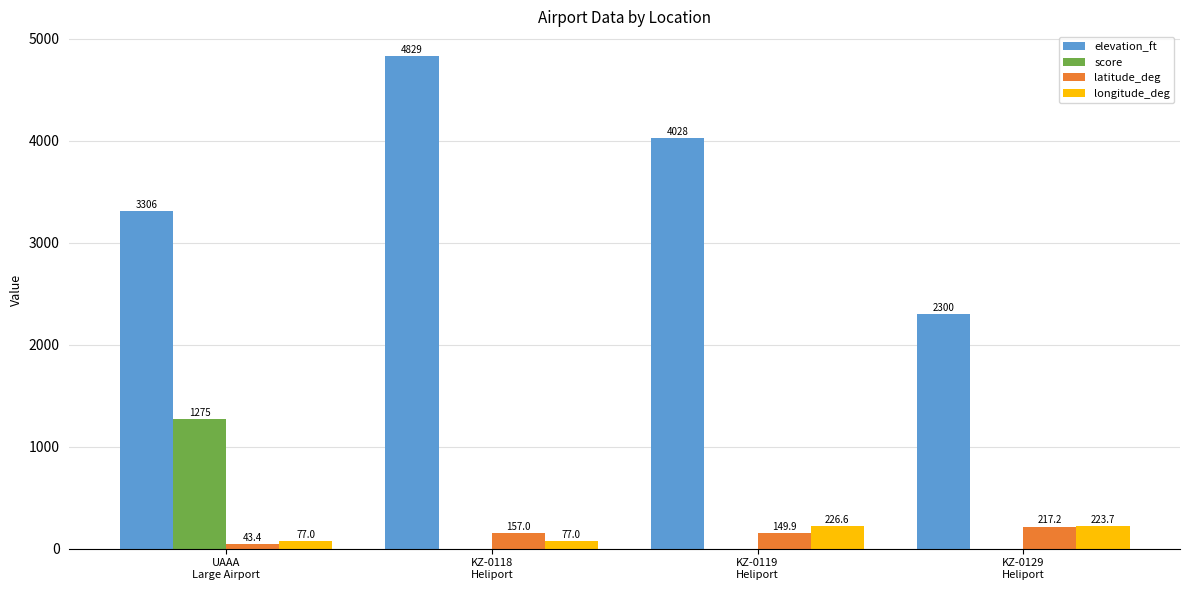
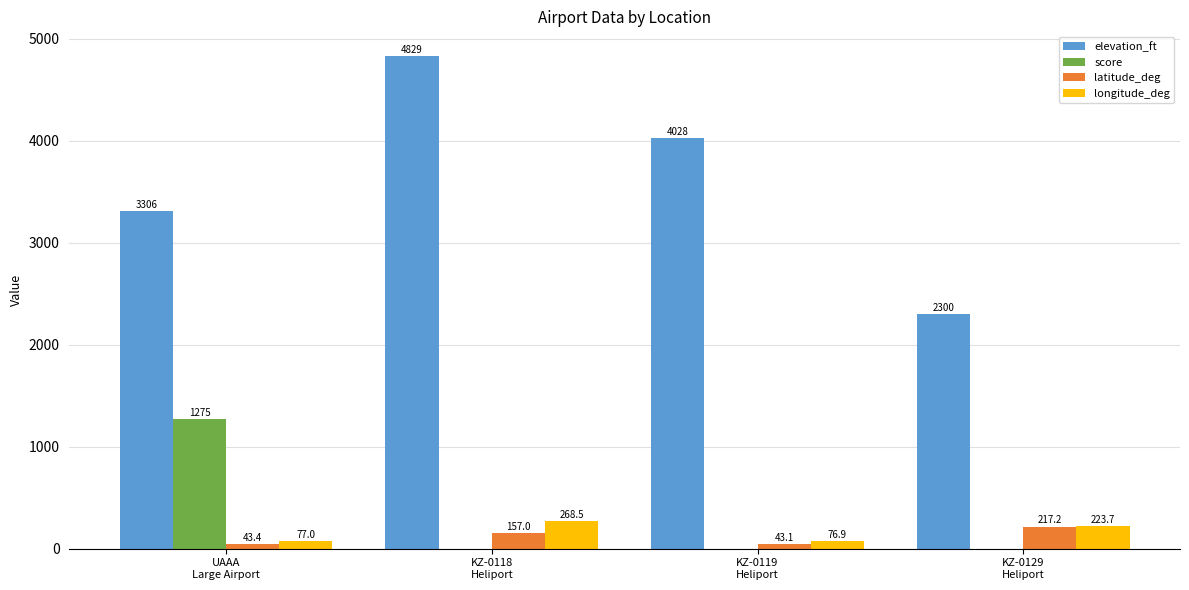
  {
    "elevation_ft": {
      "UAAA Large Airport": 3306,
      "KZ-0118 Heliport": 4829,
      "KZ-0119 Heliport": 4028,
      "KZ-0129 Heliport": 2300
    },
    "score": {
      "UAAA Large Airport": 1275
    },
    "latitude_deg": {
      "UAAA Large Airport": 43.4,
      "KZ-0118 Heliport": 157.0,
-     "KZ-0119 Heliport": 149.9,
+     "KZ-0119 Heliport": 43.1,
      "KZ-0129 Heliport": 217.2
    },
    "longitude_deg": {
      "UAAA Large Airport": 77.0,
-     "KZ-0118 Heliport": 77.0,
-     "KZ-0119 Heliport": 226.6,
+     "KZ-0118 Heliport": 268.5,
+     "KZ-0119 Heliport": 76.9,
      "KZ-0129 Heliport": 223.7
    }
  }
